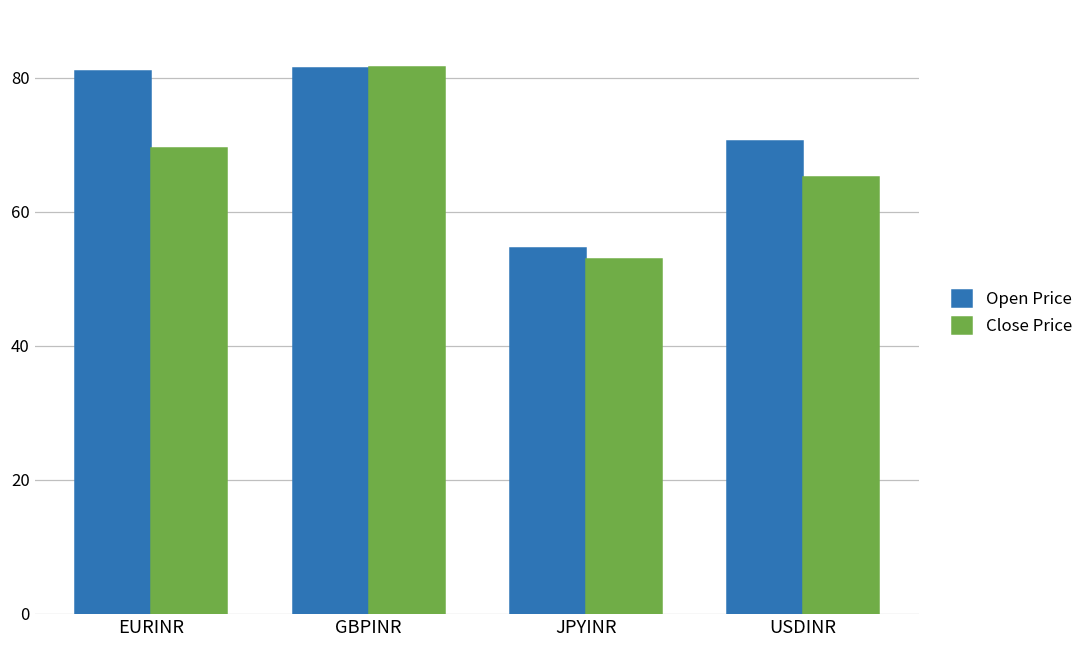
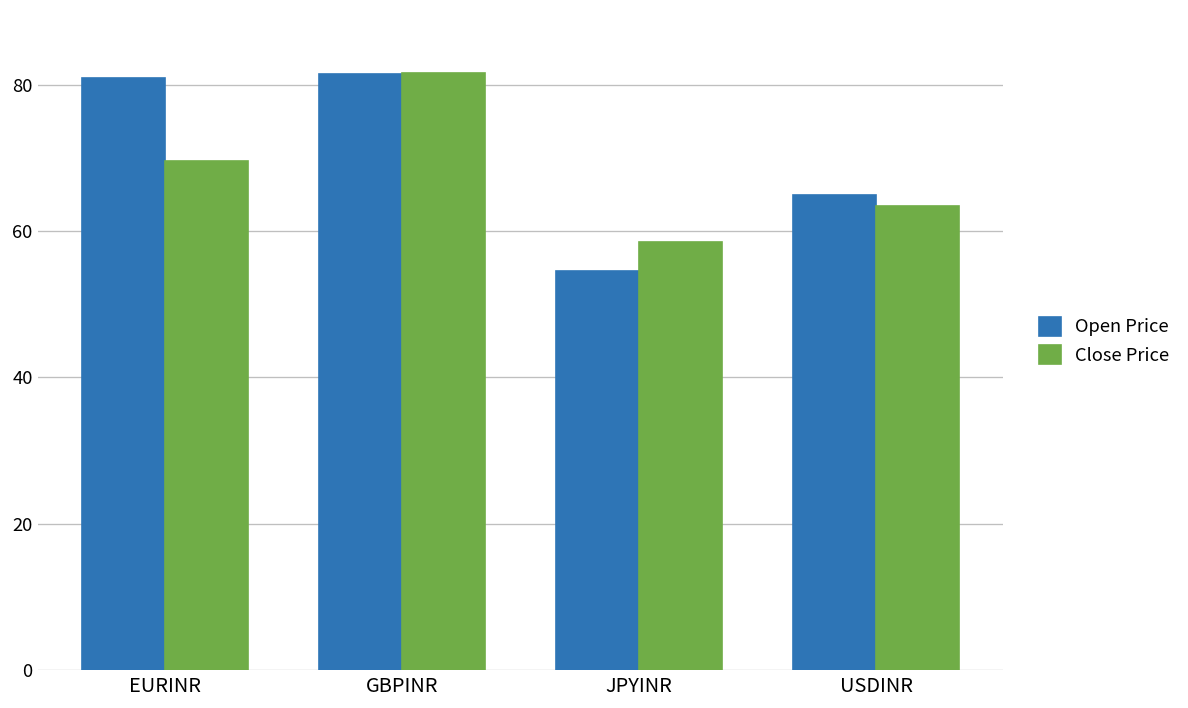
  {
    "Open Price": {
      "EURINR": 81,
      "GBPINR": 81,
      "JPYINR": 55,
-     "USDINR": 71
+     "USDINR": 65
    },
    "Close Price": {
      "EURINR": 70,
      "GBPINR": 82,
-     "JPYINR": 53,
-     "USDINR": 65
+     "JPYINR": 59,
+     "USDINR": 64
    }
  }
